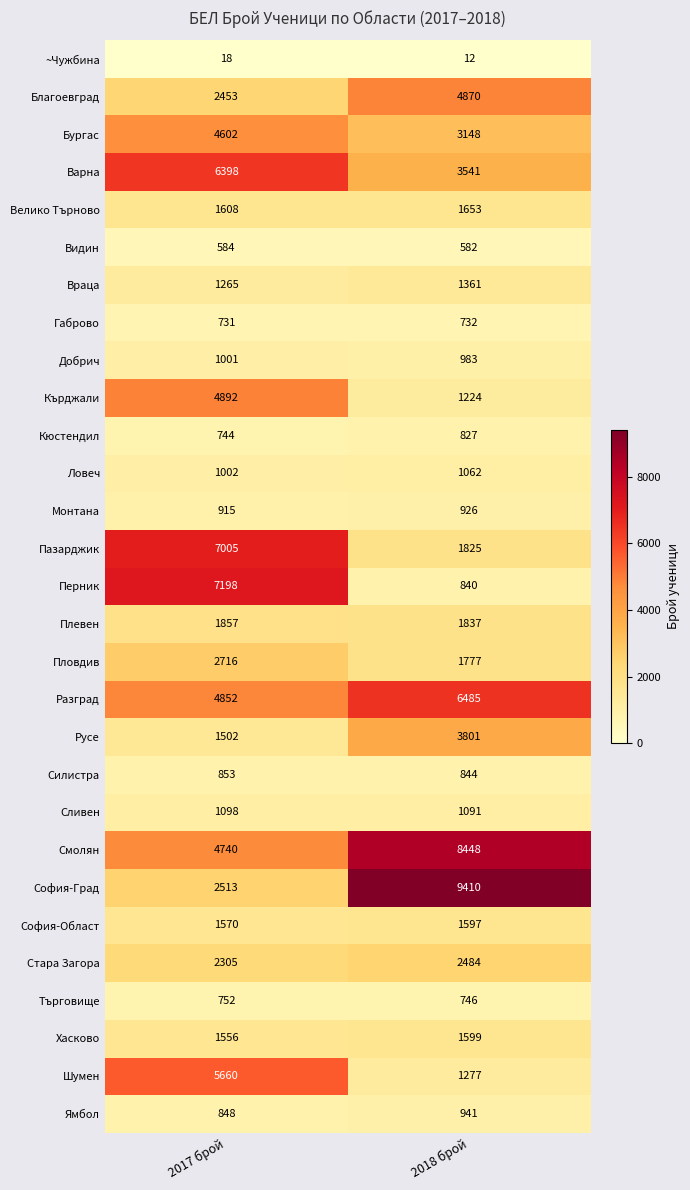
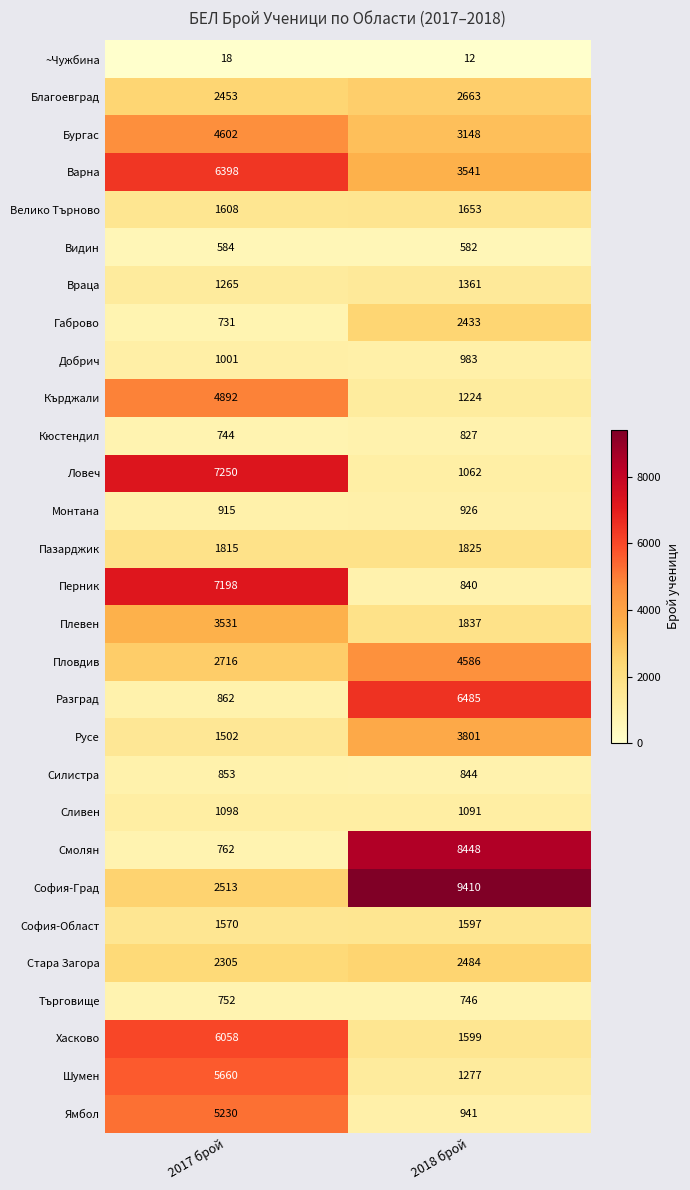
  {
    "~Чужбина": {
      "2017 брой": 18,
      "2018 брой": 12
    },
    "Благоевград": {
      "2017 брой": 2453,
-     "2018 брой": 4870
+     "2018 брой": 2663
    },
    "Бургас": {
      "2017 брой": 4602,
      "2018 брой": 3148
    },
    "Варна": {
      "2017 брой": 6398,
      "2018 брой": 3541
    },
    "Велико Търново": {
      "2017 брой": 1608,
      "2018 брой": 1653
    },
    "Видин": {
      "2017 брой": 584,
      "2018 брой": 582
    },
    "Враца": {
      "2017 брой": 1265,
      "2018 брой": 1361
    },
    "Габрово": {
      "2017 брой": 731,
-     "2018 брой": 732
+     "2018 брой": 2433
    },
    "Добрич": {
      "2017 брой": 1001,
      "2018 брой": 983
    },
    "Кърджали": {
      "2017 брой": 4892,
      "2018 брой": 1224
    },
    "Кюстендил": {
      "2017 брой": 744,
      "2018 брой": 827
    },
    "Ловеч": {
-     "2017 брой": 1002,
+     "2017 брой": 7250,
      "2018 брой": 1062
    },
    "Монтана": {
      "2017 брой": 915,
      "2018 брой": 926
    },
    "Пазарджик": {
-     "2017 брой": 7005,
+     "2017 брой": 1815,
      "2018 брой": 1825
    },
    "Перник": {
      "2017 брой": 7198,
      "2018 брой": 840
    },
    "Плевен": {
-     "2017 брой": 1857,
+     "2017 брой": 3531,
      "2018 брой": 1837
    },
    "Пловдив": {
      "2017 брой": 2716,
-     "2018 брой": 1777
+     "2018 брой": 4586
    },
    "Разград": {
-     "2017 брой": 4852,
+     "2017 брой": 862,
      "2018 брой": 6485
    },
    "Русе": {
      "2017 брой": 1502,
      "2018 брой": 3801
    },
    "Силистра": {
      "2017 брой": 853,
      "2018 брой": 844
    },
    "Сливен": {
      "2017 брой": 1098,
      "2018 брой": 1091
    },
    "Смолян": {
-     "2017 брой": 4740,
+     "2017 брой": 762,
      "2018 брой": 8448
    },
    "София-Град": {
      "2017 брой": 2513,
      "2018 брой": 9410
    },
    "София-Област": {
      "2017 брой": 1570,
      "2018 брой": 1597
    },
    "Стара Загора": {
      "2017 брой": 2305,
      "2018 брой": 2484
    },
    "Търговище": {
      "2017 брой": 752,
      "2018 брой": 746
    },
    "Хасково": {
-     "2017 брой": 1556,
+     "2017 брой": 6058,
      "2018 брой": 1599
    },
    "Шумен": {
      "2017 брой": 5660,
      "2018 брой": 1277
    },
    "Ямбол": {
-     "2017 брой": 848,
+     "2017 брой": 5230,
      "2018 брой": 941
    }
  }
